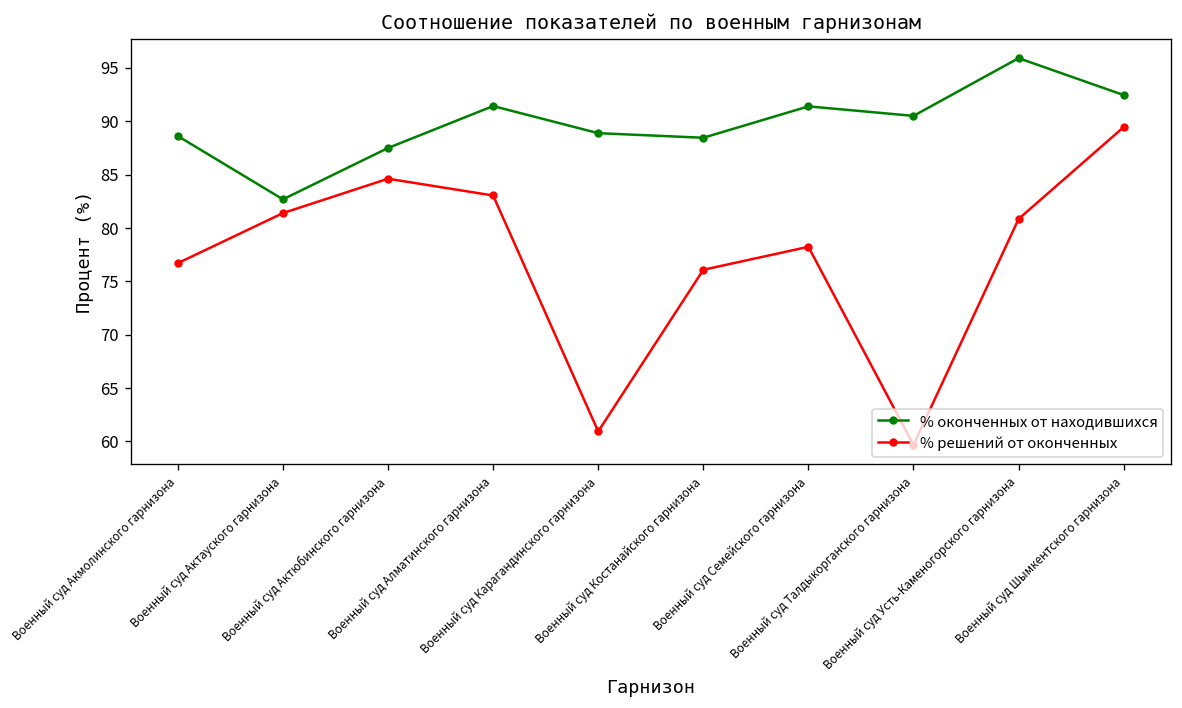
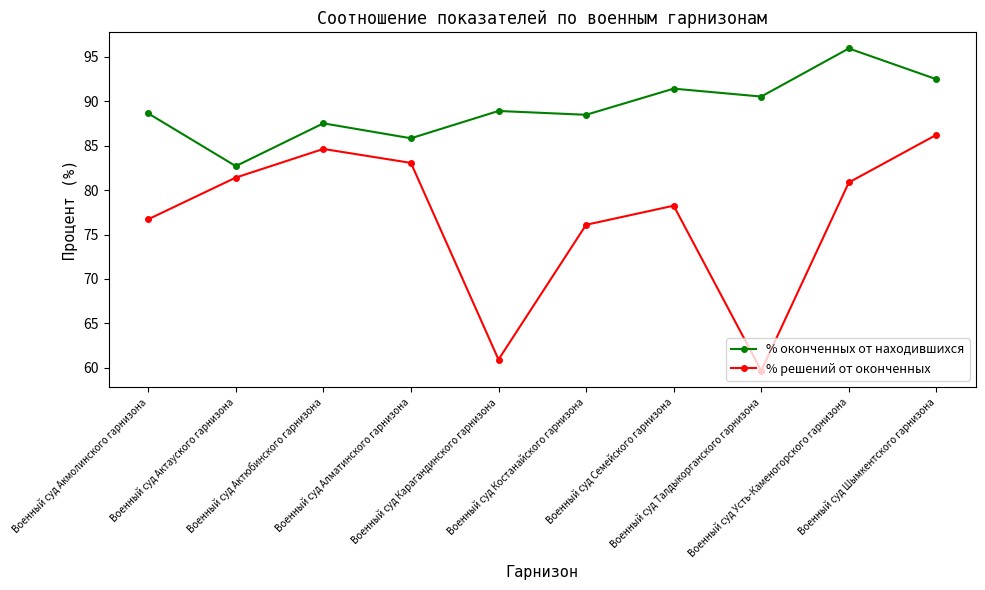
  {
    "% оконченных от находившихся": {
      "Военный суд Акмолинского гарнизона": 89,
      "Военный суд Актауского гарнизона": 83,
      "Военный суд Актюбинского гарнизона": 88,
-     "Военный суд Алматинского гарнизона": 91,
+     "Военный суд Алматинского гарнизона": 86,
      "Военный суд Карагандинского гарнизона": 89,
      "Военный суд Костанайского гарнизона": 88,
      "Военный суд Семейского гарнизона": 91,
      "Военный суд Талдыкорганского гарнизона": 91,
      "Военный суд Усть-Каменогорского гарнизона": 96,
      "Военный суд Шымкентского гарнизона": 92
    },
    "% решений от оконченных": {
      "Военный суд Акмолинского гарнизона": 77,
      "Военный суд Актауского гарнизона": 81,
      "Военный суд Актюбинского гарнизона": 85,
      "Военный суд Алматинского гарнизона": 83,
      "Военный суд Карагандинского гарнизона": 61,
      "Военный суд Костанайского гарнизона": 76,
      "Военный суд Семейского гарнизона": 78,
      "Военный суд Усть-Каменогорского гарнизона": 81,
-     "Военный суд Шымкентского гарнизона": 89
+     "Военный суд Шымкентского гарнизона": 86
    }
  }
